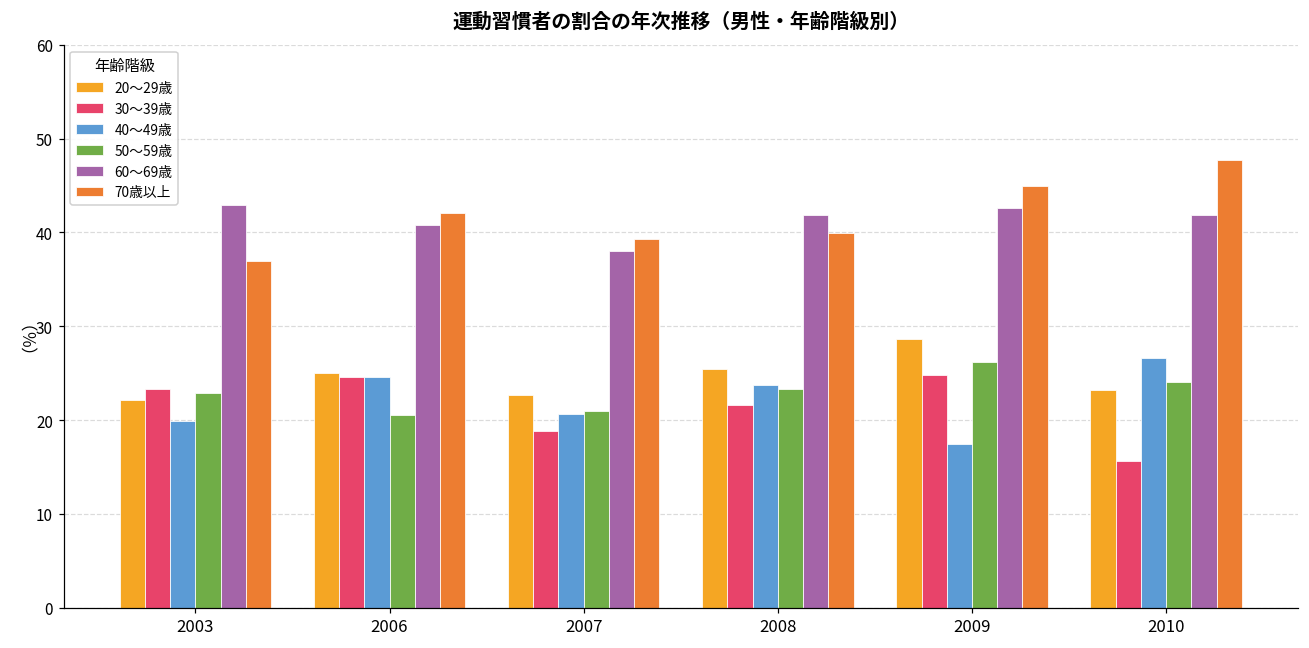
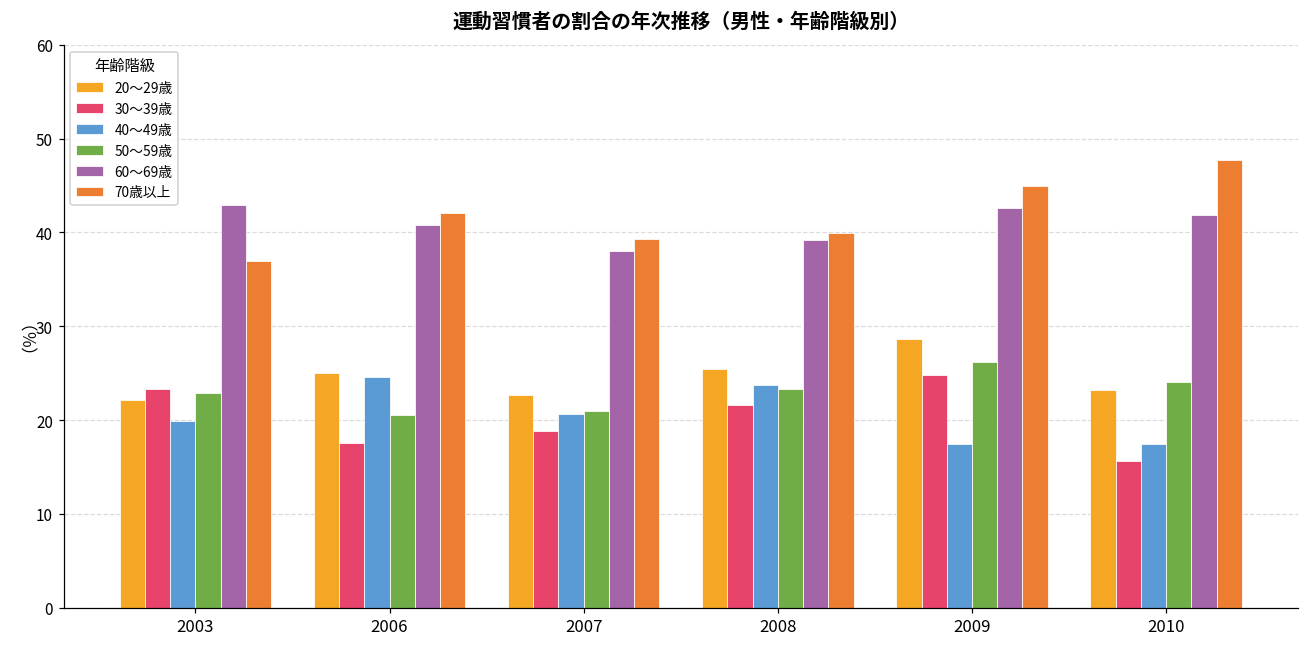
  {
    "30～39歳": {
      "2003": 23,
-     "2006": 25,
+     "2006": 18,
      "2007": 19,
      "2008": 22,
      "2009": 25,
      "2010": 16
    },
    "40～49歳": {
      "2003": 20,
      "2006": 25,
      "2007": 21,
      "2008": 24,
      "2009": 17,
-     "2010": 27
+     "2010": 17
    },
    "50～59歳": {
      "2003": 23,
      "2006": 21,
      "2007": 21,
      "2008": 23,
      "2009": 26,
      "2010": 24
    },
    "60～69歳": {
      "2003": 43,
      "2006": 41,
      "2007": 38,
-     "2008": 42,
+     "2008": 39,
      "2009": 43,
      "2010": 42
    }
  }
